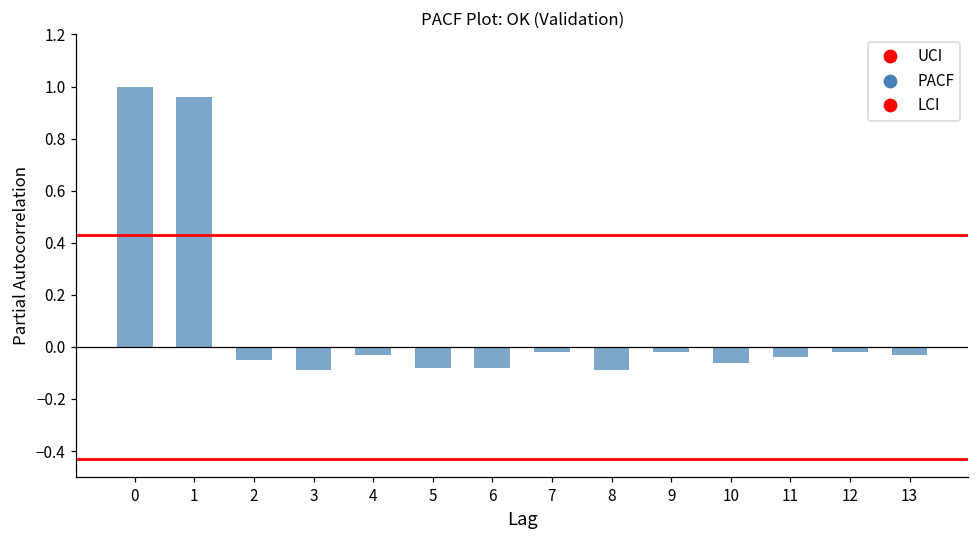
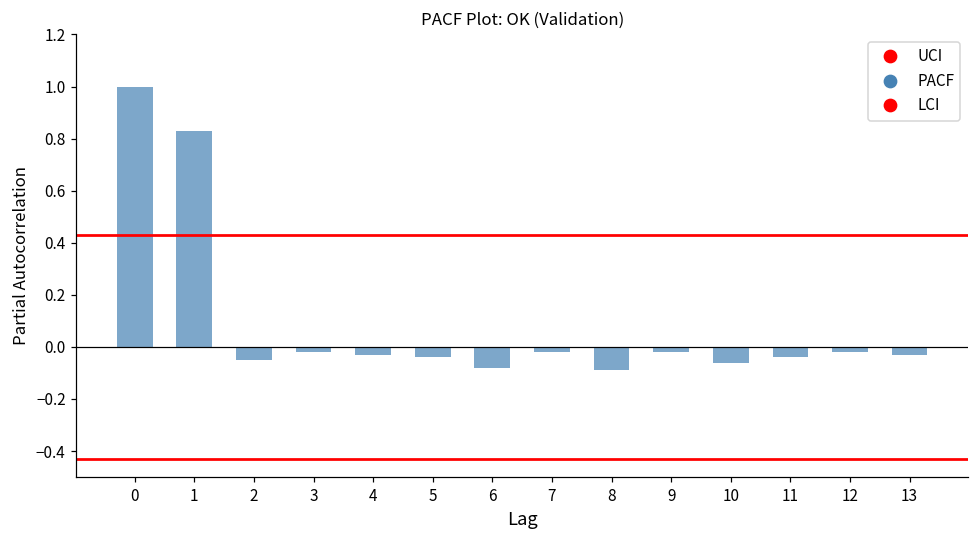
  {
    "0": 1.00,
-   "1": 0.96,
+   "1": 0.83,
    "2": -0.05,
-   "3": -0.09,
+   "3": -0.02,
    "4": -0.03,
-   "5": -0.08,
+   "5": -0.04,
    "6": -0.08,
    "7": -0.02,
    "8": -0.09,
    "9": -0.02,
    "10": -0.06,
    "11": -0.04,
    "12": -0.02,
    "13": -0.03
  }
